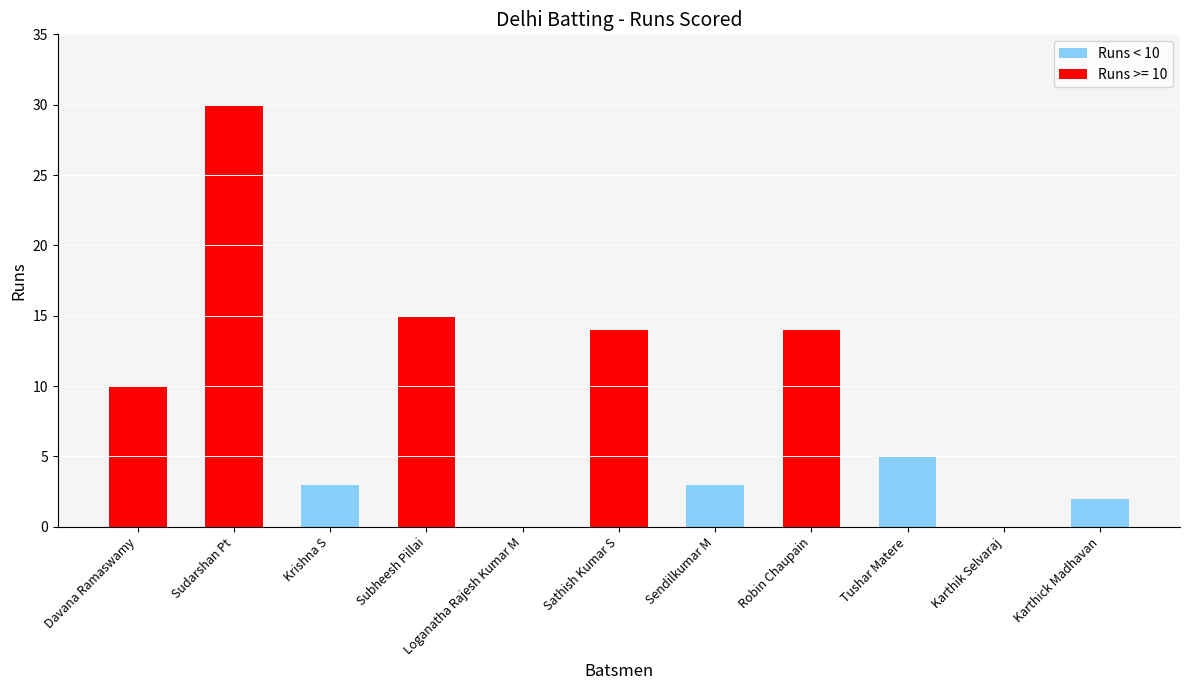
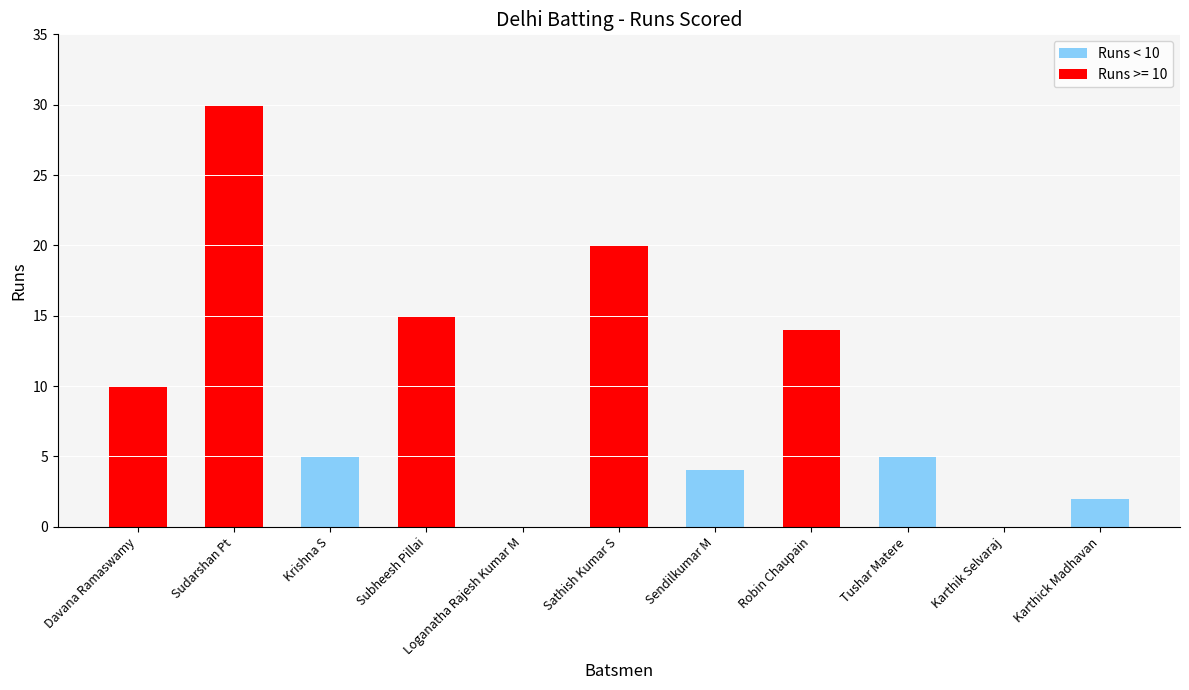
  {
    "Davana Ramaswamy": 10,
    "Sudarshan Pt": 30,
-   "Krishna S": 3,
+   "Krishna S": 5,
    "Subheesh Pillai": 15,
    "Loganatha Rajesh Kumar M": 0,
-   "Sathish Kumar S": 14,
-   "Sendilkumar M": 3,
+   "Sathish Kumar S": 20,
+   "Sendilkumar M": 4,
    "Robin Chaupain": 14,
    "Tushar Matere": 5,
    "Karthik Selvaraj": 0,
    "Karthick Madhavan": 2
  }
